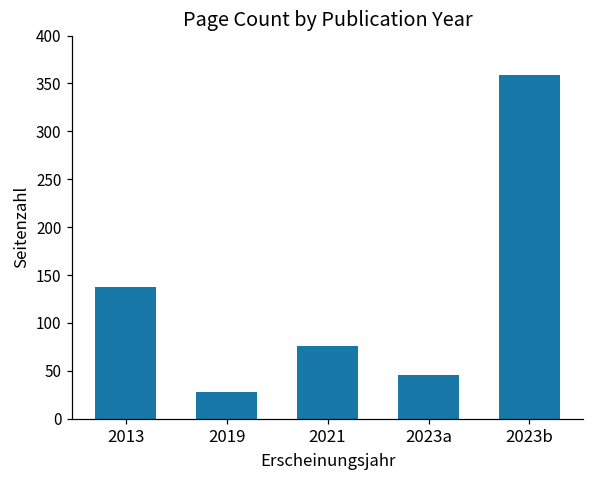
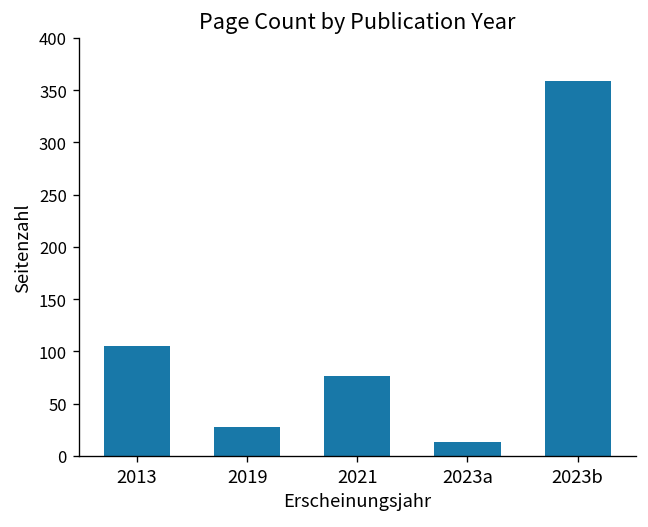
  {
-   "2013": 140,
+   "2013": 110,
    "2019": 30,
    "2021": 80,
-   "2023a": 50,
+   "2023a": 10,
    "2023b": 360
  }
